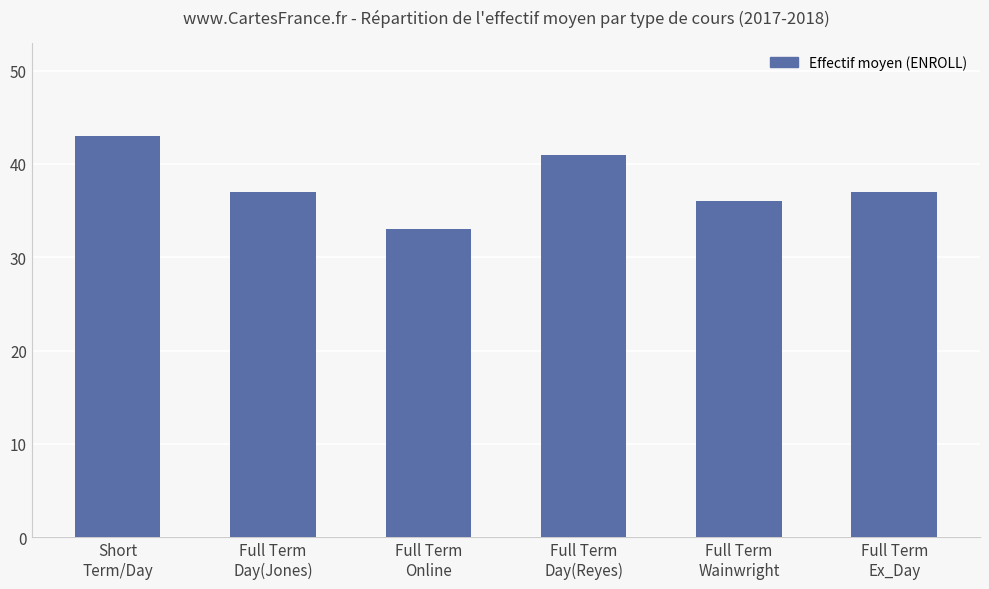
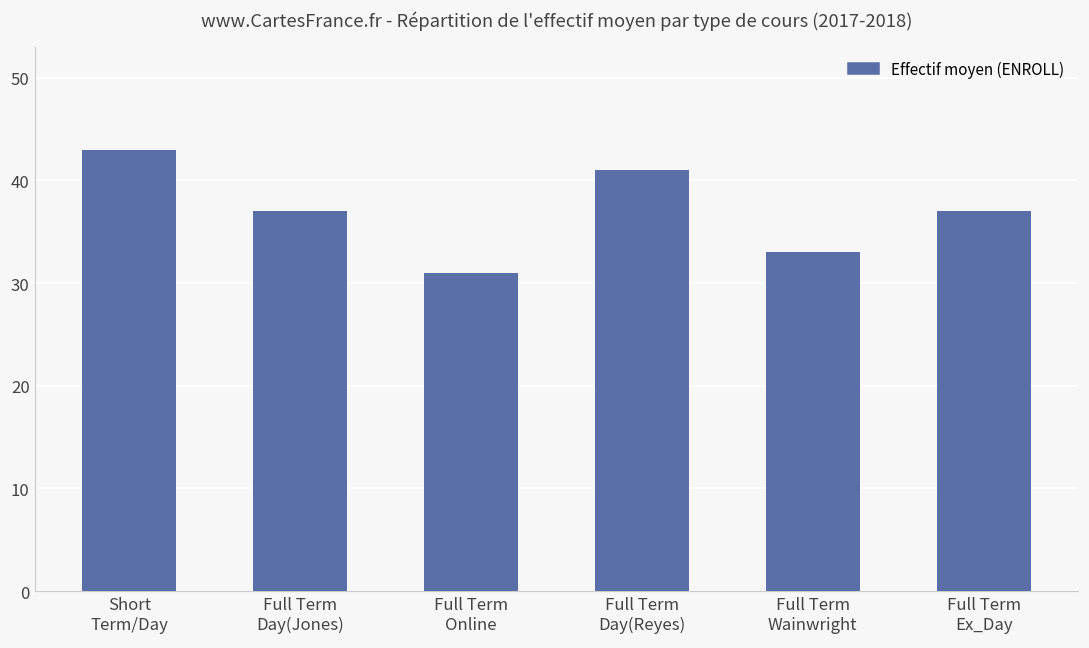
  {
    "Short Term/Day": 43,
    "Full Term Day(Jones)": 37,
-   "Full Term Online": 33,
+   "Full Term Online": 31,
    "Full Term Day(Reyes)": 41,
-   "Full Term Wainwright": 36,
+   "Full Term Wainwright": 33,
    "Full Term Ex_Day": 37
  }
